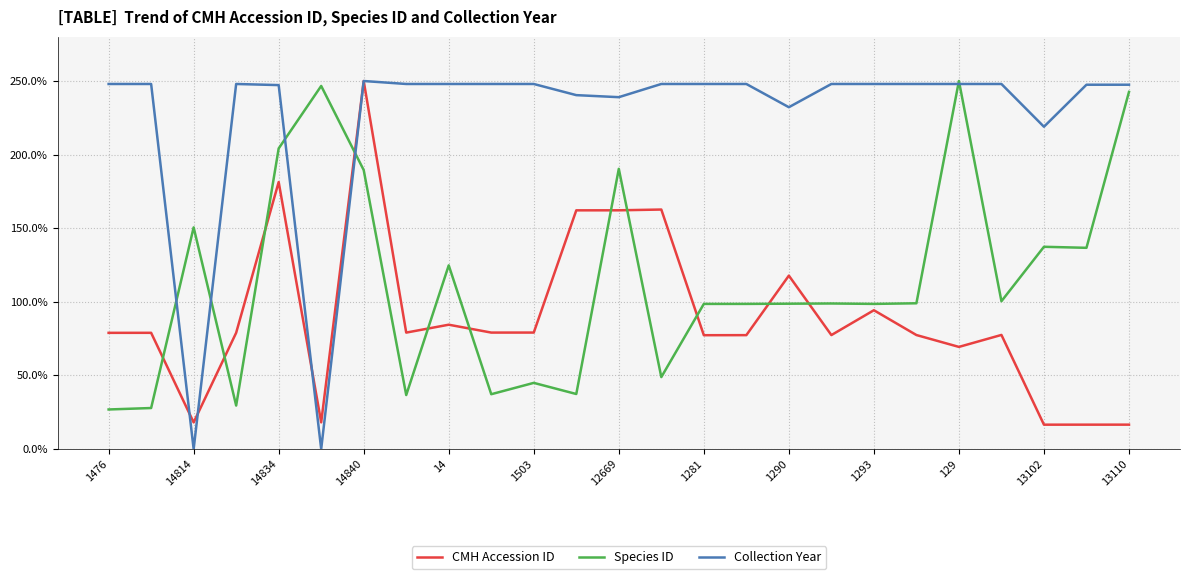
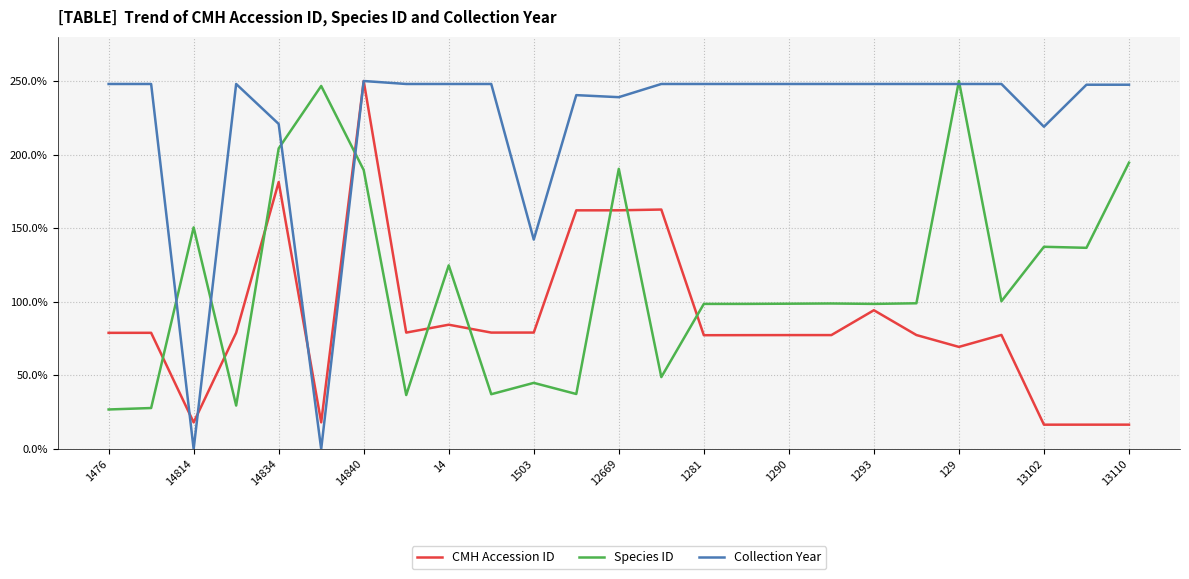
  {
    "CMH Accession ID": {
      "1476": "79%",
      "14814": "18%",
      "14834": "181%",
      "14": "84%",
      "1503": "79%",
      "12669": "162%",
      "1281": "77%",
-     "1290": "118%",
+     "1290": "77%",
      "1293": "94%",
      "129": "69%",
      "13102": "17%",
      "13110": "17%"
    },
    "Species ID": {
      "1476": "27%",
      "14814": "151%",
      "14834": "204%",
      "14840": "189%",
      "14": "125%",
      "1503": "45%",
      "12669": "190%",
      "1281": "99%",
      "1290": "99%",
      "1293": "99%",
      "129": "250%",
      "13102": "137%",
-     "13110": "243%"
+     "13110": "195%"
    },
    "Collection Year": {
      "1476": "248%",
      "14814": "0%",
-     "14834": "247%",
+     "14834": "221%",
      "14": "248%",
-     "1503": "248%",
+     "1503": "142%",
      "12669": "239%",
      "1281": "248%",
-     "1290": "232%",
+     "1290": "248%",
      "1293": "248%",
      "129": "248%",
      "13102": "219%",
      "13110": "247%"
    }
  }
